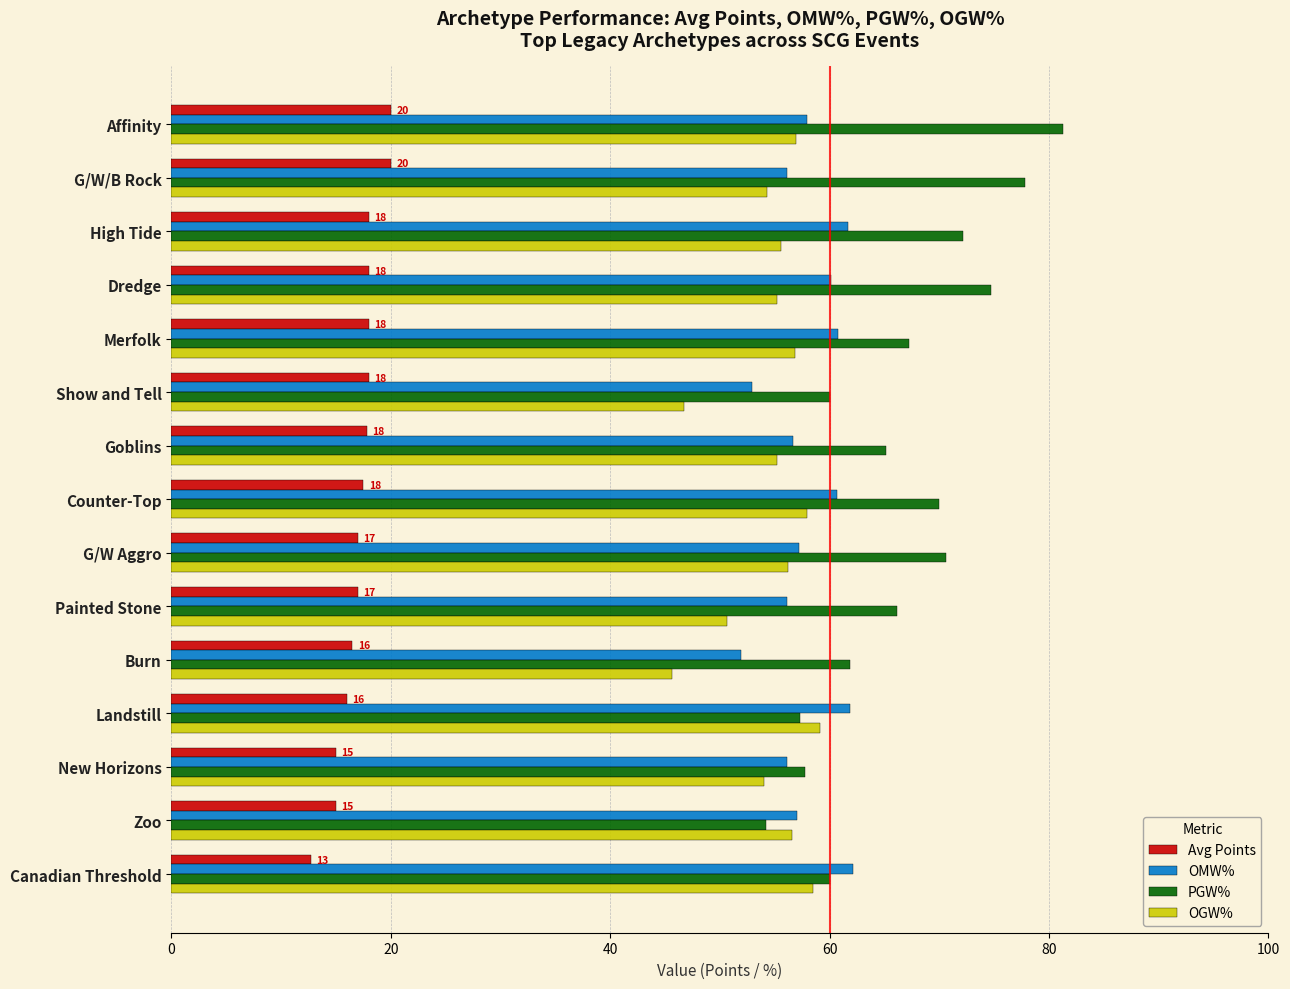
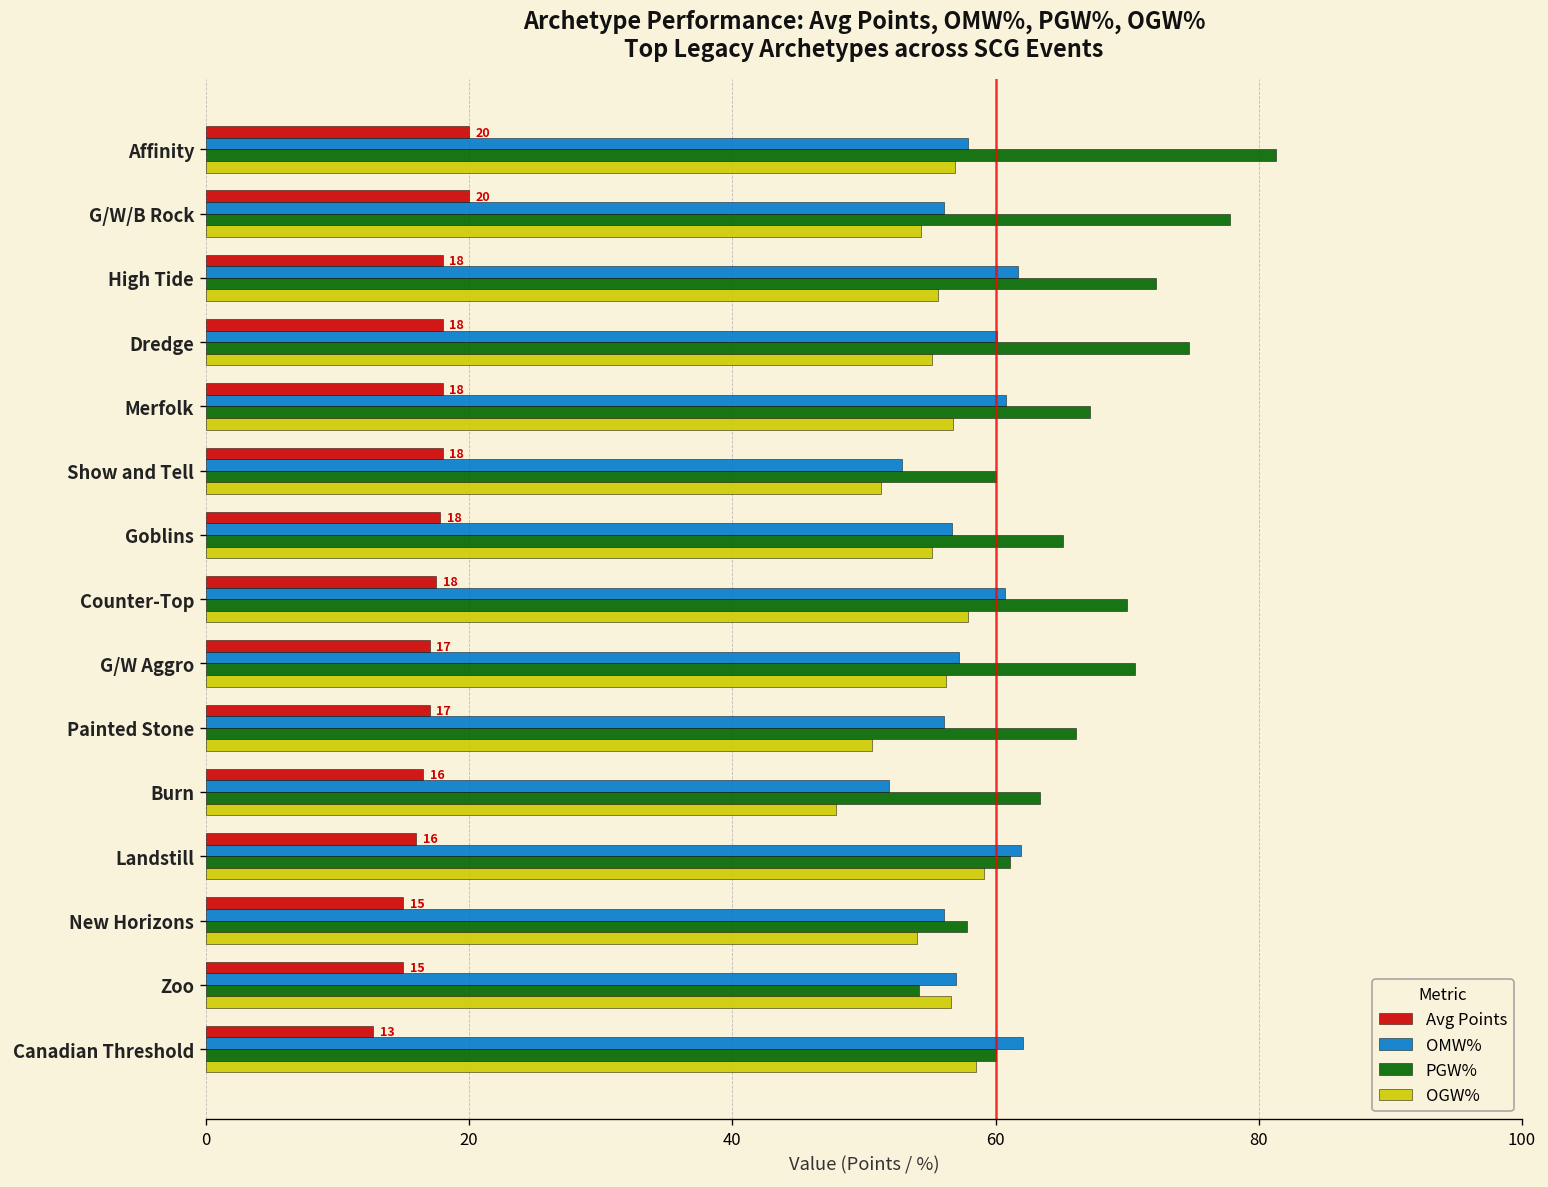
  {
    "Avg Points": {
      "Affinity": 20,
      "G/W/B Rock": 20,
      "High Tide": 18,
      "Dredge": 18,
      "Merfolk": 18,
      "Show and Tell": 18,
      "Goblins": 18,
      "Counter-Top": 18,
      "G/W Aggro": 17,
      "Painted Stone": 17,
      "Burn": 16,
      "Landstill": 16,
      "New Horizons": 15,
      "Zoo": 15,
      "Canadian Threshold": 13
    },
    "OMW%": {
      "Affinity": 57.9,
      "G/W/B Rock": 56.1,
      "High Tide": 61.7,
      "Dredge": 60.1,
      "Merfolk": 60.8,
      "Show and Tell": 52.9,
      "Goblins": 56.7,
      "Counter-Top": 60.7,
      "G/W Aggro": 57.2,
      "Painted Stone": 56.1,
      "Burn": 51.9,
      "Landstill": 61.9,
      "New Horizons": 56.1,
      "Zoo": 57.0,
      "Canadian Threshold": 62.1
    },
    "PGW%": {
      "Affinity": 81.3,
      "G/W/B Rock": 77.8,
      "High Tide": 72.2,
      "Dredge": 74.7,
      "Merfolk": 67.2,
      "Show and Tell": 60.0,
      "Goblins": 65.1,
      "Counter-Top": 70.0,
      "G/W Aggro": 70.6,
      "Painted Stone": 66.1,
-     "Burn": 61.9,
-     "Landstill": 57.3,
+     "Burn": 63.4,
+     "Landstill": 61.1,
      "New Horizons": 57.8,
      "Zoo": 54.2,
      "Canadian Threshold": 60.0
    },
    "OGW%": {
      "Affinity": 56.9,
      "G/W/B Rock": 54.3,
      "High Tide": 55.6,
      "Dredge": 55.2,
      "Merfolk": 56.8,
-     "Show and Tell": 46.7,
+     "Show and Tell": 51.3,
      "Goblins": 55.2,
      "Counter-Top": 57.9,
      "G/W Aggro": 56.2,
      "Painted Stone": 50.6,
-     "Burn": 45.6,
+     "Burn": 47.9,
      "Landstill": 59.1,
      "New Horizons": 54.0,
      "Zoo": 56.6,
      "Canadian Threshold": 58.5
    }
  }
